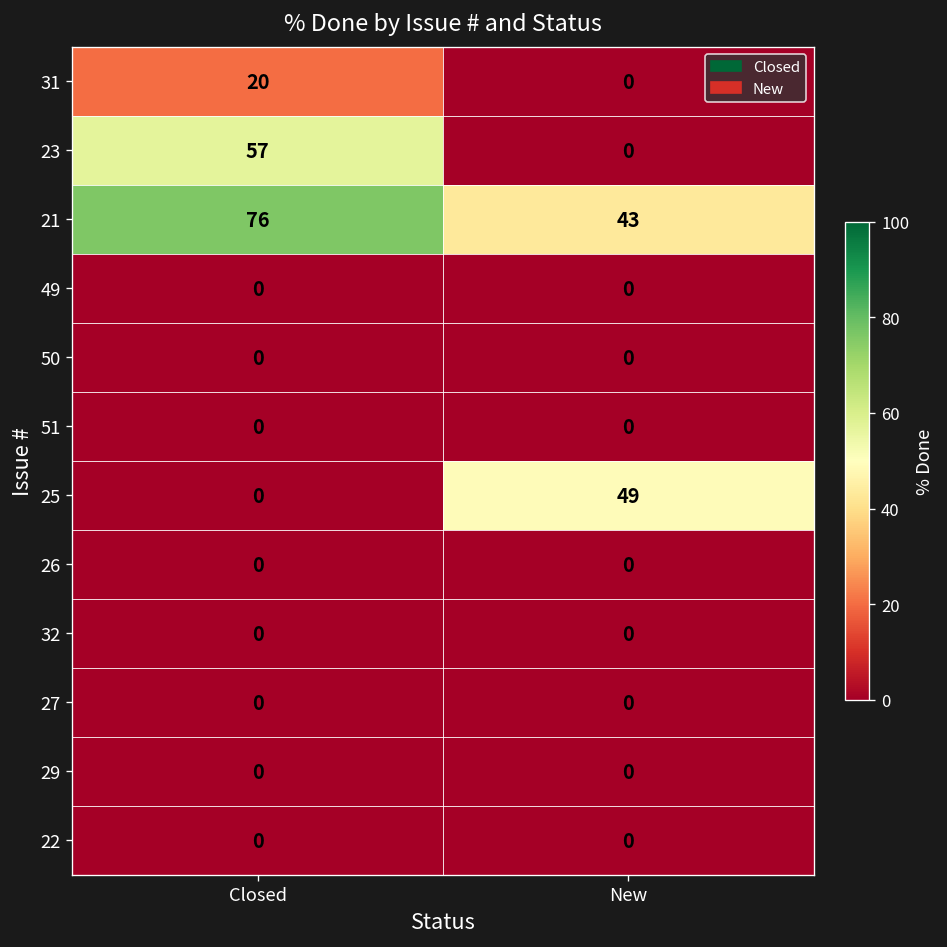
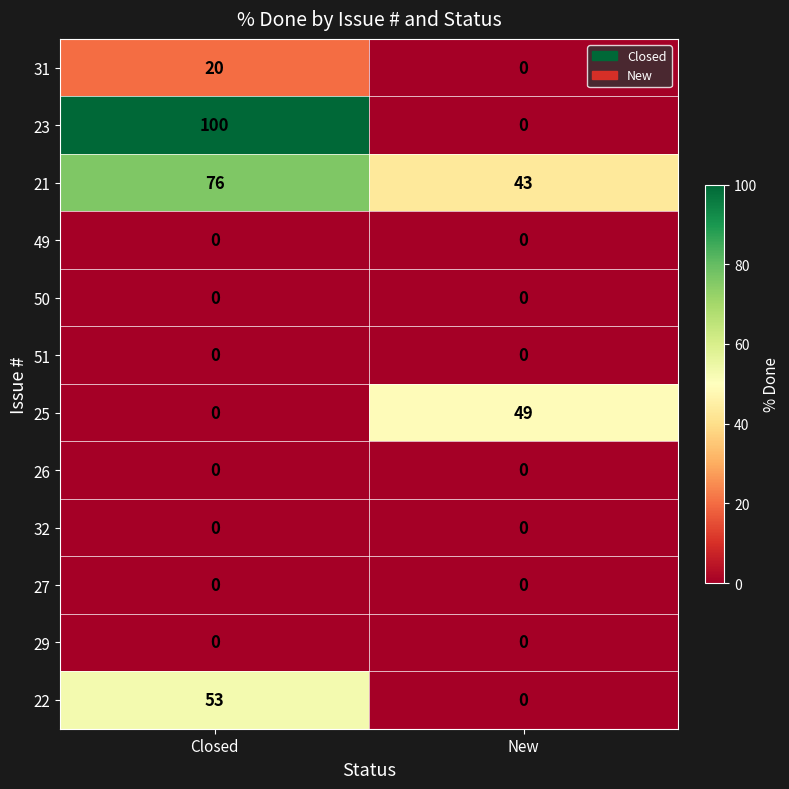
  {
    "31": {
      "Closed": 20,
      "New": 0
    },
    "23": {
-     "Closed": 57,
+     "Closed": 100,
      "New": 0
    },
    "21": {
      "Closed": 76,
      "New": 43
    },
    "49": {
      "Closed": 0,
      "New": 0
    },
    "50": {
      "Closed": 0,
      "New": 0
    },
    "51": {
      "Closed": 0,
      "New": 0
    },
    "25": {
      "Closed": 0,
      "New": 49
    },
    "26": {
      "Closed": 0,
      "New": 0
    },
    "32": {
      "Closed": 0,
      "New": 0
    },
    "27": {
      "Closed": 0,
      "New": 0
    },
    "29": {
      "Closed": 0,
      "New": 0
    },
    "22": {
-     "Closed": 0,
+     "Closed": 53,
      "New": 0
    }
  }
